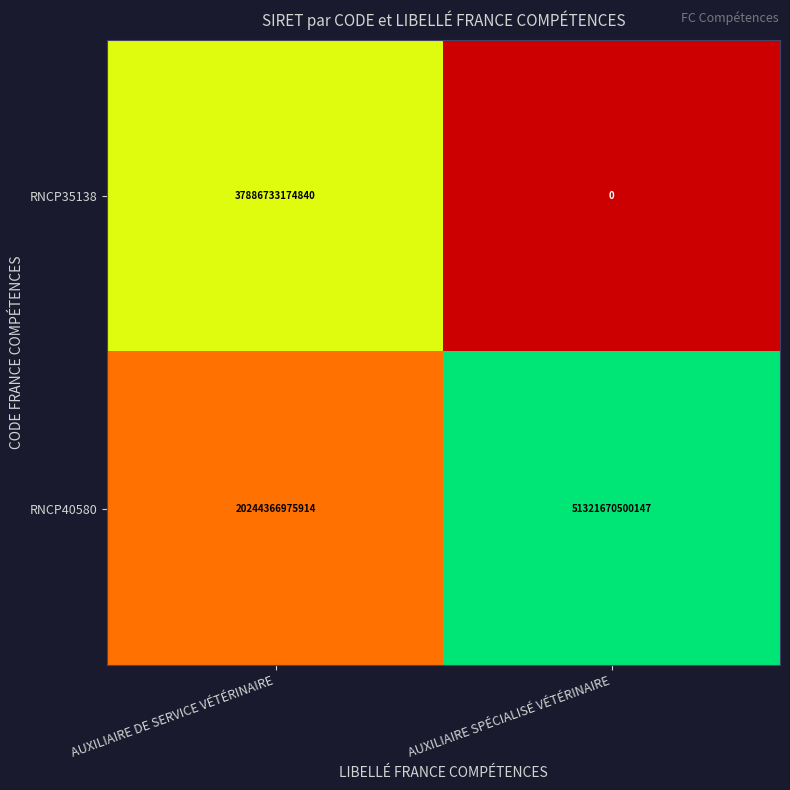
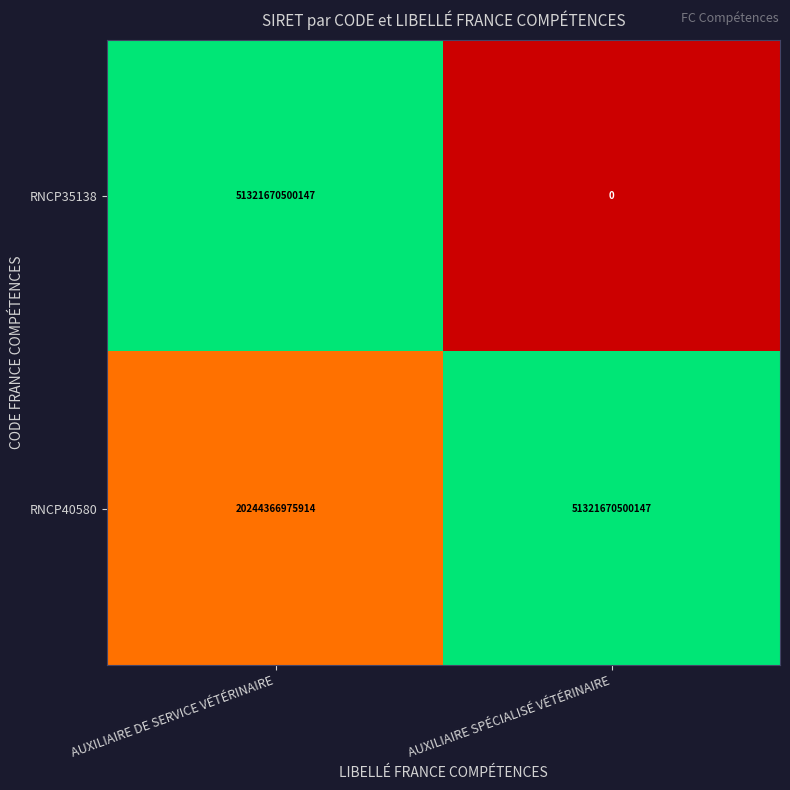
  {
    "RNCP35138": {
-     "AUXILIAIRE DE SERVICE VÉTÉRINAIRE": 37886733174840,
+     "AUXILIAIRE DE SERVICE VÉTÉRINAIRE": 51321670500147,
      "AUXILIAIRE SPÉCIALISÉ VÉTÉRINAIRE": 0
    },
    "RNCP40580": {
      "AUXILIAIRE DE SERVICE VÉTÉRINAIRE": 20244366975914,
      "AUXILIAIRE SPÉCIALISÉ VÉTÉRINAIRE": 51321670500147
    }
  }
